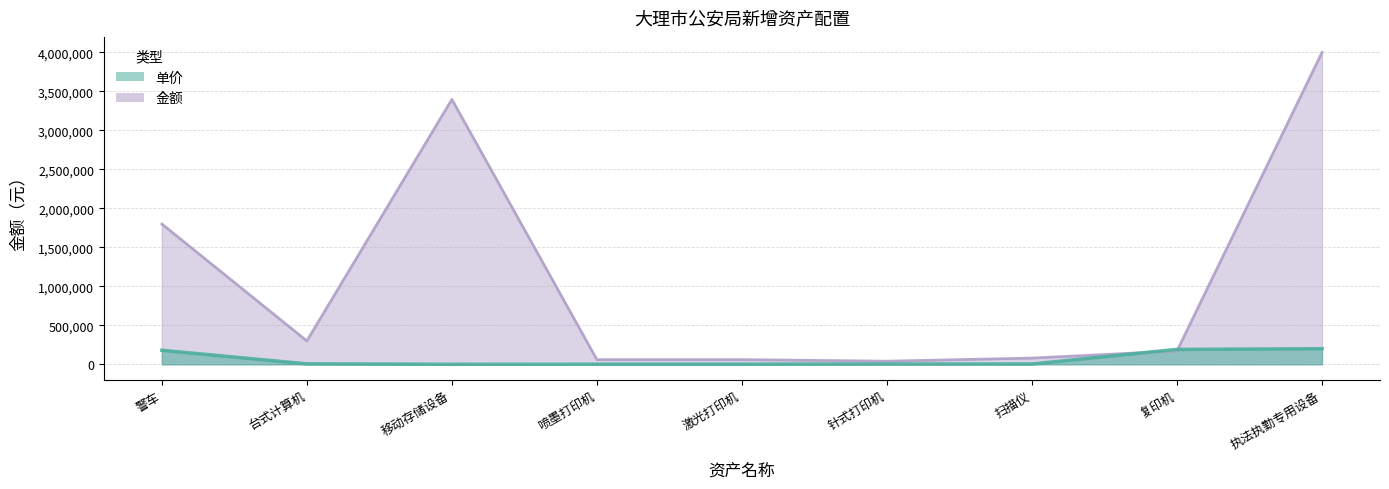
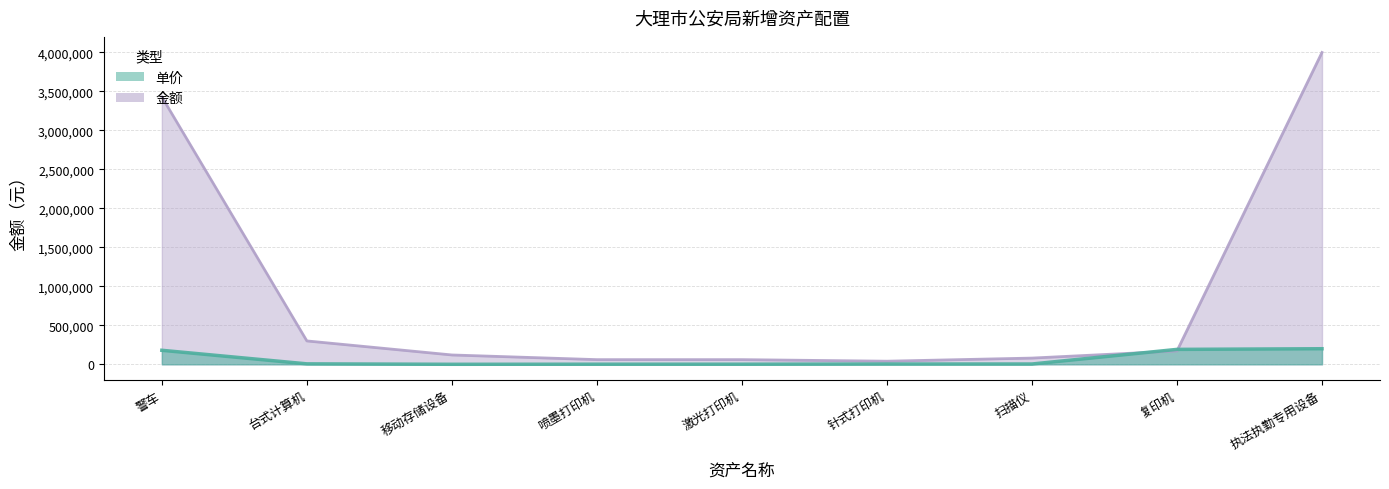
  {
    "金额": {
-     "警车": "1,800,000",
+     "警车": "3,400,000",
      "台式计算机": "300,000",
-     "移动存储设备": "3,400,000",
+     "移动存储设备": "100,000",
      "喷墨打印机": "100,000",
      "激光打印机": "100,000",
      "针式打印机": "0",
      "扫描仪": "100,000",
      "执法执勤专用设备": "4,000,000"
    },
    "单价": {
      "警车": "200,000",
      "台式计算机": "0",
      "移动存储设备": "0",
      "喷墨打印机": "0",
      "激光打印机": "0",
      "针式打印机": "0",
      "扫描仪": "0",
      "执法执勤专用设备": "200,000"
    }
  }
